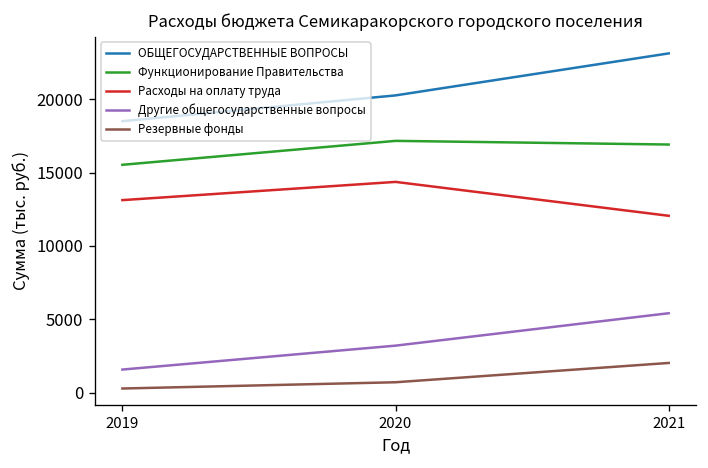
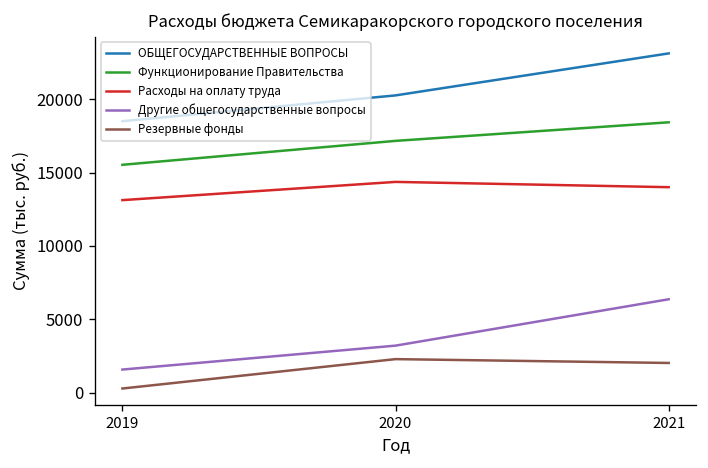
  {
    "ОБЩЕГОСУДАРСТВЕННЫЕ ВОПРОСЫ": {
      "2020": 20300,
      "2021": 23100
    },
    "Функционирование Правительства": {
      "2019": 15500,
      "2020": 17200,
-     "2021": 16900
+     "2021": 18400
    },
    "Расходы на оплату труда": {
      "2019": 13100,
      "2020": 14400,
-     "2021": 12100
+     "2021": 14000
    },
    "Другие общегосударственные вопросы": {
      "2019": 1600,
      "2020": 3200,
-     "2021": 5400
+     "2021": 6400
    },
    "Резервные фонды": {
      "2019": 300,
-     "2020": 700,
+     "2020": 2300,
      "2021": 2000
    }
  }
